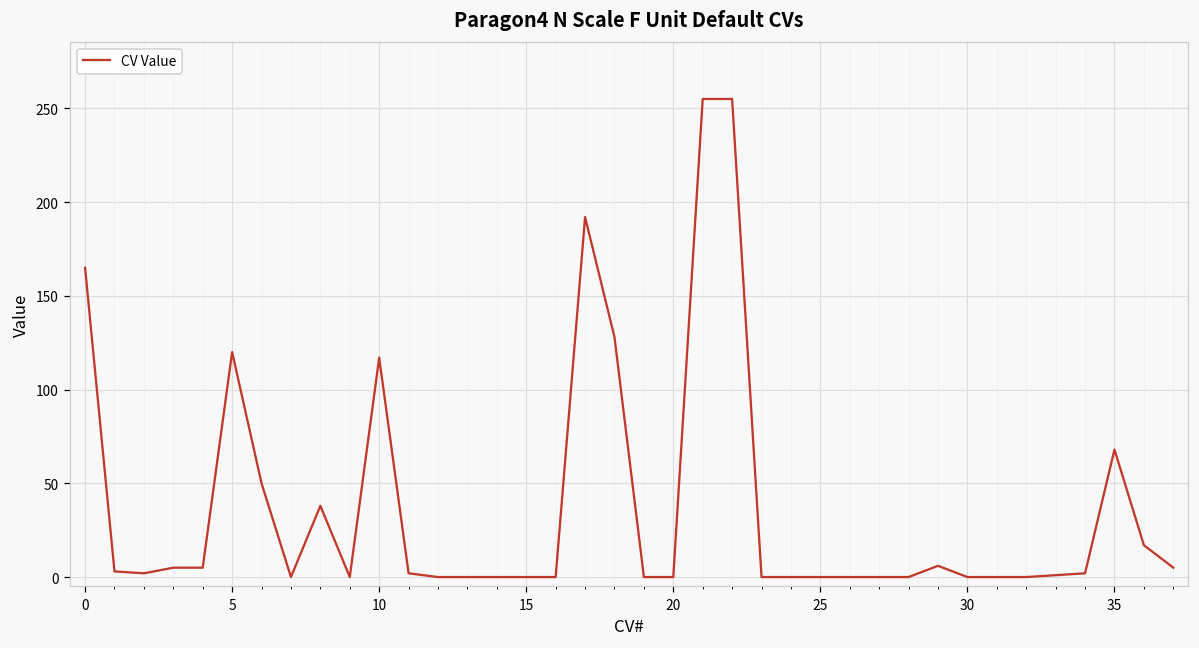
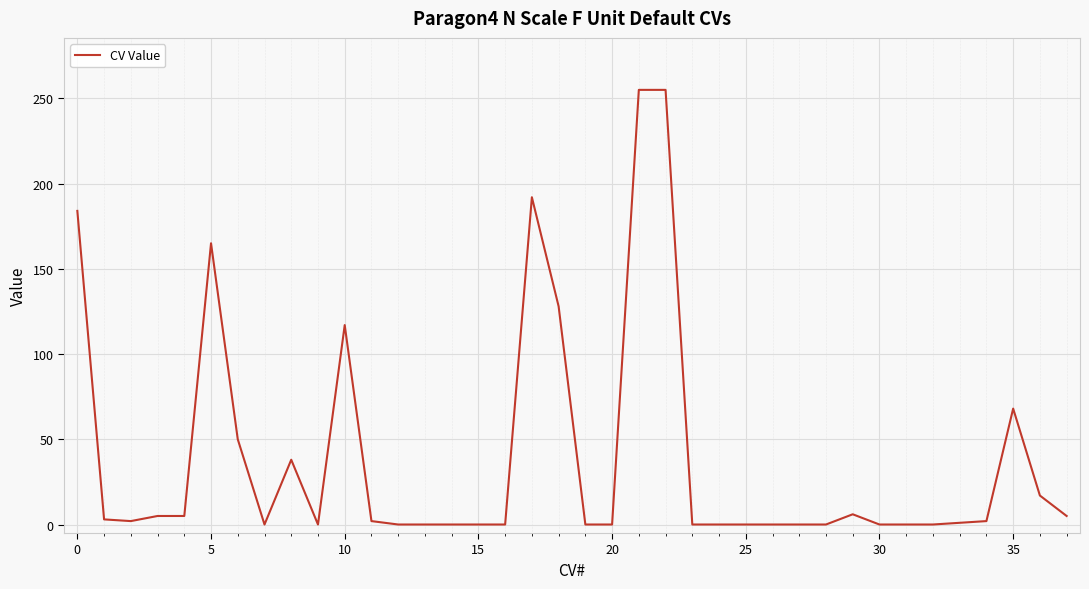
  {
-   "0": 165,
-   "5": 120,
+   "0": 184,
+   "5": 165,
    "10": 117,
    "15": 0,
    "20": 0,
    "25": 0,
    "30": 0,
    "35": 68
  }
